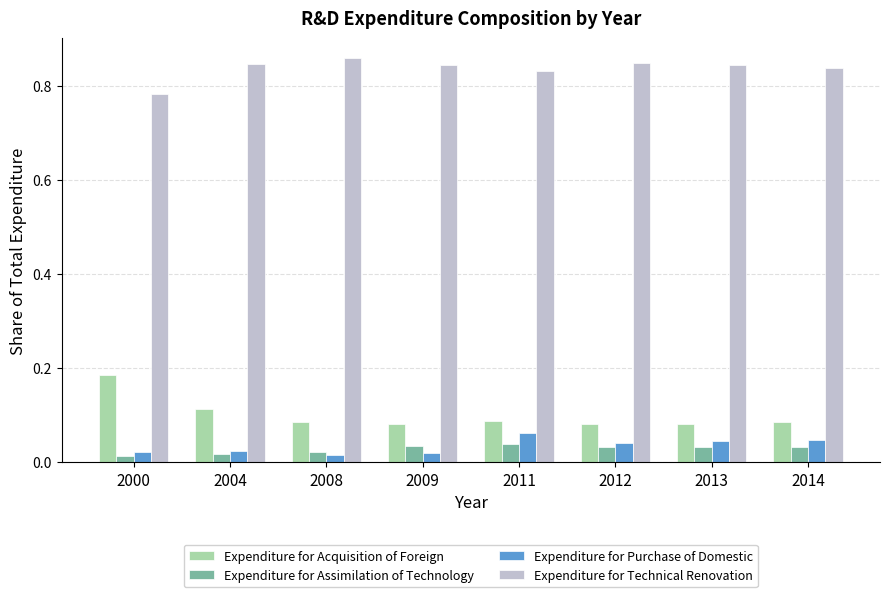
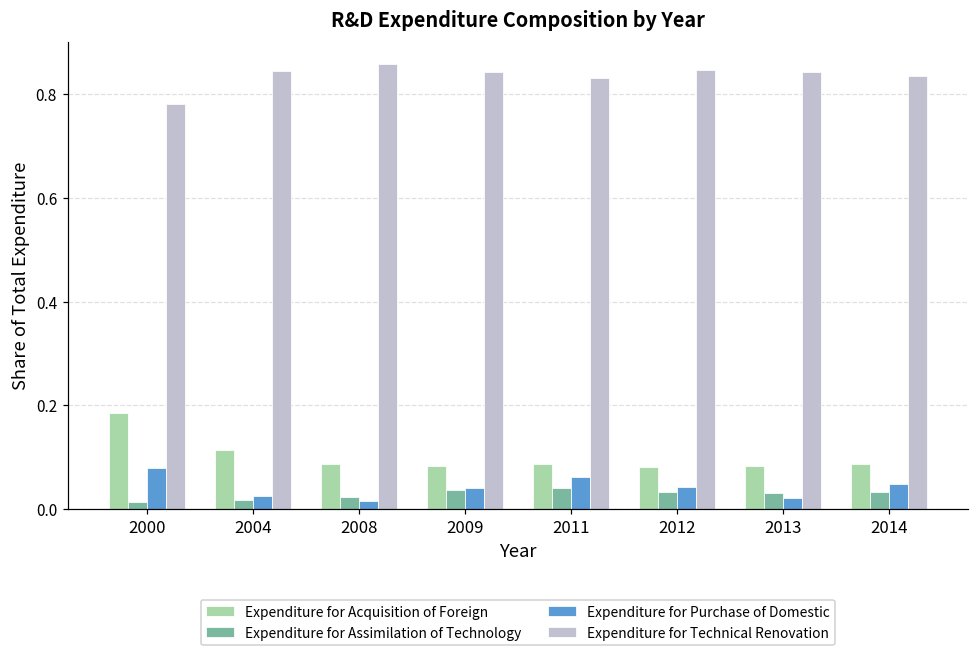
  {
    "Expenditure for Purchase of Domestic": {
-     "2000": 0.02,
+     "2000": 0.08,
      "2004": 0.02,
      "2008": 0.02,
-     "2009": 0.02,
+     "2009": 0.04,
      "2011": 0.06,
      "2012": 0.04,
-     "2013": 0.04,
+     "2013": 0.02,
      "2014": 0.05
    }
  }
